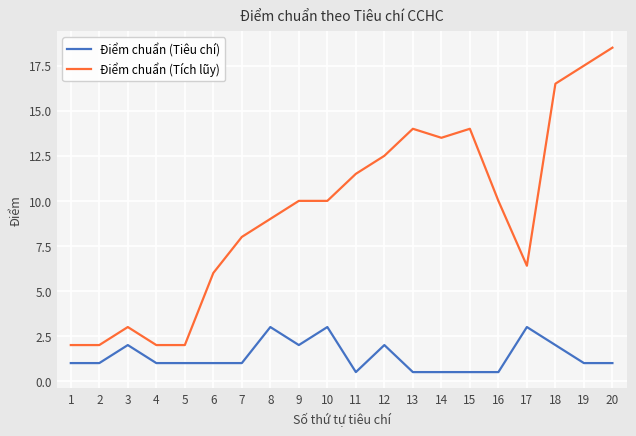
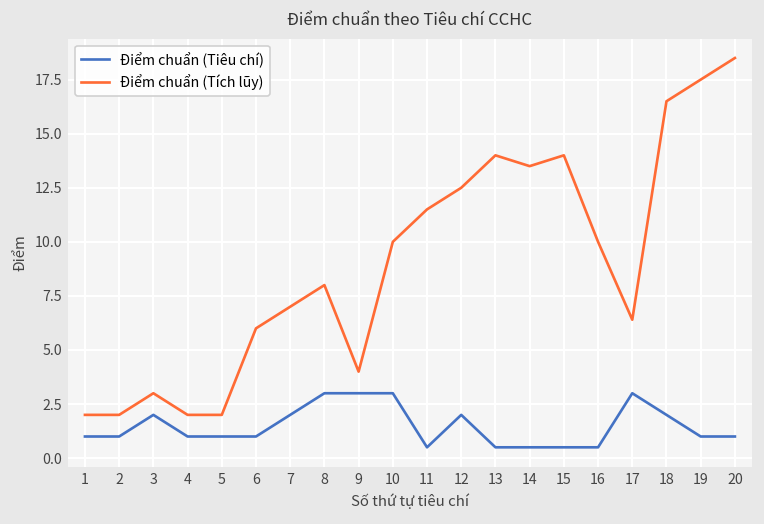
  {
    "Điểm chuẩn (Tiêu chí)": {
      "1": 1,
      "2": 1,
      "3": 2,
      "4": 1,
      "5": 1,
      "6": 1,
-     "7": 1,
+     "7": 2,
      "8": 3,
-     "9": 2,
+     "9": 3,
      "10": 3,
      "11": 0.5,
      "12": 2,
      "13": 0.5,
      "14": 0.5,
      "15": 0.5,
      "16": 0.5,
      "17": 3,
      "18": 2,
      "19": 1,
      "20": 1
    },
    "Điểm chuẩn (Tích lũy)": {
      "1": 2,
      "2": 2,
      "3": 3,
      "4": 2,
      "5": 2,
      "6": 6,
-     "7": 8,
-     "8": 9,
-     "9": 10,
+     "7": 7,
+     "8": 8,
+     "9": 4,
      "10": 10,
      "11": 11.5,
      "12": 12.5,
      "13": 14,
      "14": 13.5,
      "15": 14,
      "16": 10,
      "17": 6.4,
      "18": 16.5,
      "19": 17.5,
      "20": 18.5
    }
  }
